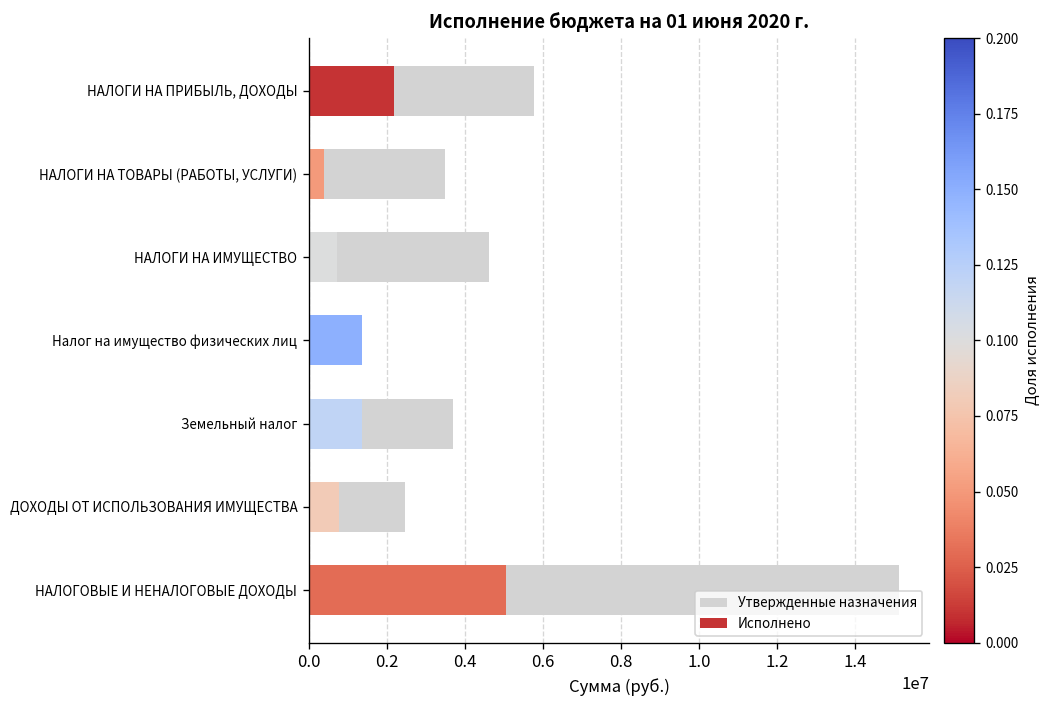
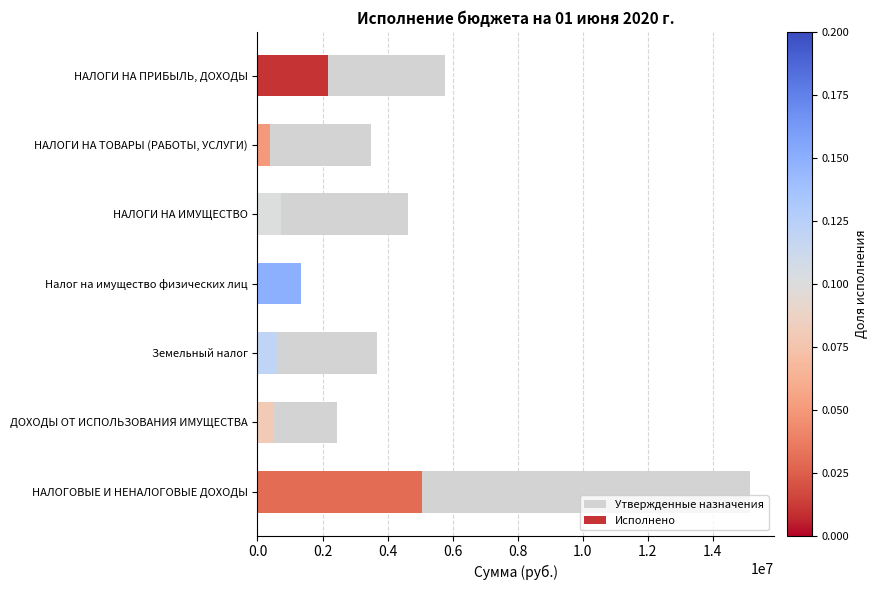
  {
    "Утвержденные назначения": {
      "НАЛОГИ НА ПРИБЫЛЬ, ДОХОДЫ": 5800000,
      "НАЛОГИ НА ТОВАРЫ (РАБОТЫ, УСЛУГИ)": 3500000,
      "НАЛОГИ НА ИМУЩЕСТВО": 4600000,
      "Земельный налог": 3700000,
      "ДОХОДЫ ОТ ИСПОЛЬЗОВАНИЯ ИМУЩЕСТВА": 2500000,
      "НАЛОГОВЫЕ И НЕНАЛОГОВЫЕ ДОХОДЫ": 15100000
    },
    "Исполнено": {
      "Налог на имущество физических лиц": 1300000,
-     "Земельный налог": 1400000,
-     "ДОХОДЫ ОТ ИСПОЛЬЗОВАНИЯ ИМУЩЕСТВА": 800000
+     "Земельный налог": 600000,
+     "ДОХОДЫ ОТ ИСПОЛЬЗОВАНИЯ ИМУЩЕСТВА": 500000
    }
  }
